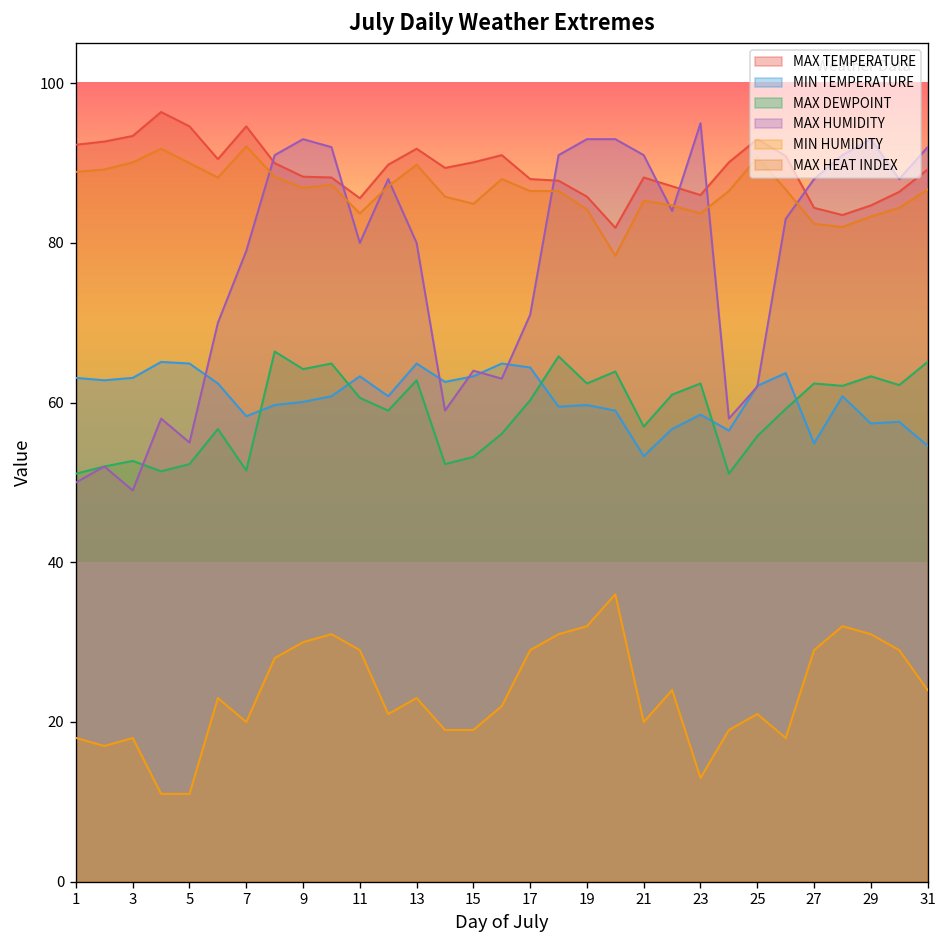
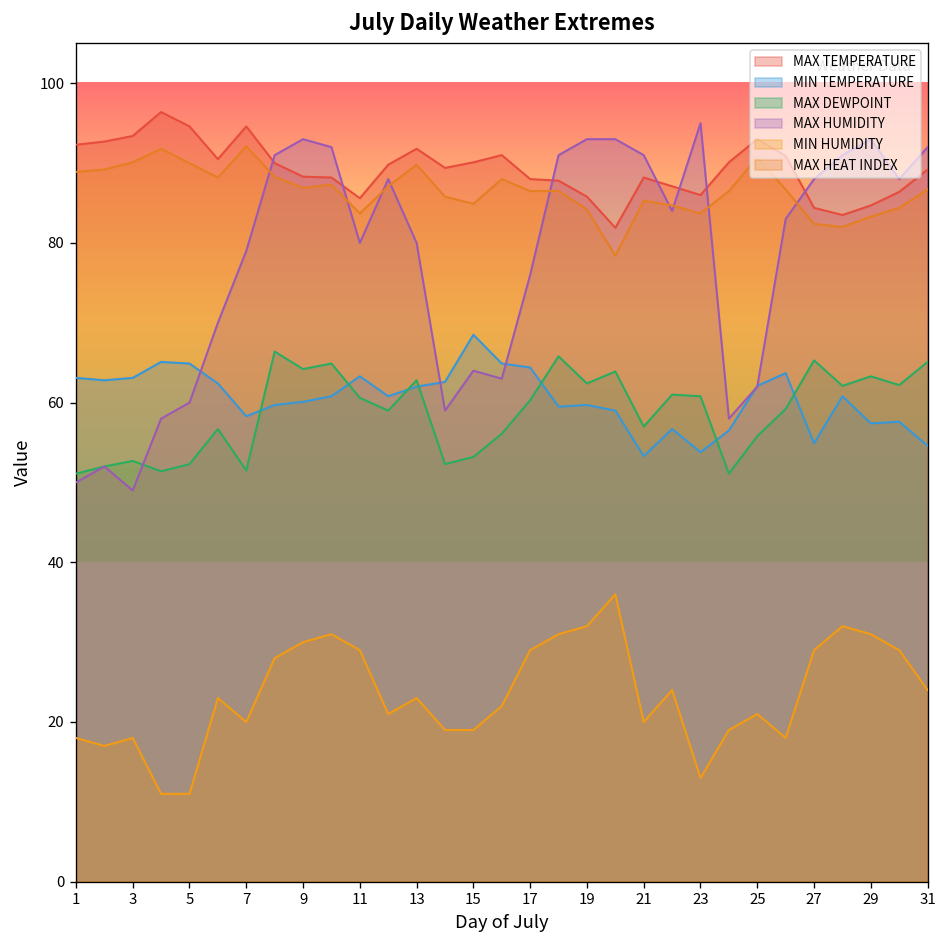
  {
    "MIN TEMPERATURE": {
      "1": 63,
      "3": 63,
      "5": 65,
      "7": 58,
      "9": 60,
      "11": 63,
-     "13": 65,
-     "15": 63,
+     "13": 62,
+     "15": 69,
      "17": 64,
      "19": 60,
      "21": 53,
-     "23": 59,
+     "23": 54,
      "27": 55,
      "29": 57,
      "31": 55
    },
    "MAX DEWPOINT": {
      "1": 51,
      "3": 53,
      "5": 52,
      "7": 52,
      "9": 64,
      "11": 61,
      "13": 63,
      "15": 53,
      "17": 60,
      "19": 62,
      "21": 57,
-     "23": 62,
+     "23": 61,
      "25": 56,
-     "27": 62,
+     "27": 65,
      "29": 63,
      "31": 65
    },
    "MAX HUMIDITY": {
      "1": 50,
      "3": 49,
-     "5": 55,
+     "5": 60,
      "7": 79,
      "9": 93,
      "11": 80,
      "13": 80,
      "15": 64,
-     "17": 71,
+     "17": 76,
      "19": 93,
      "21": 91,
      "23": 95,
      "27": 88,
      "31": 92
    }
  }
